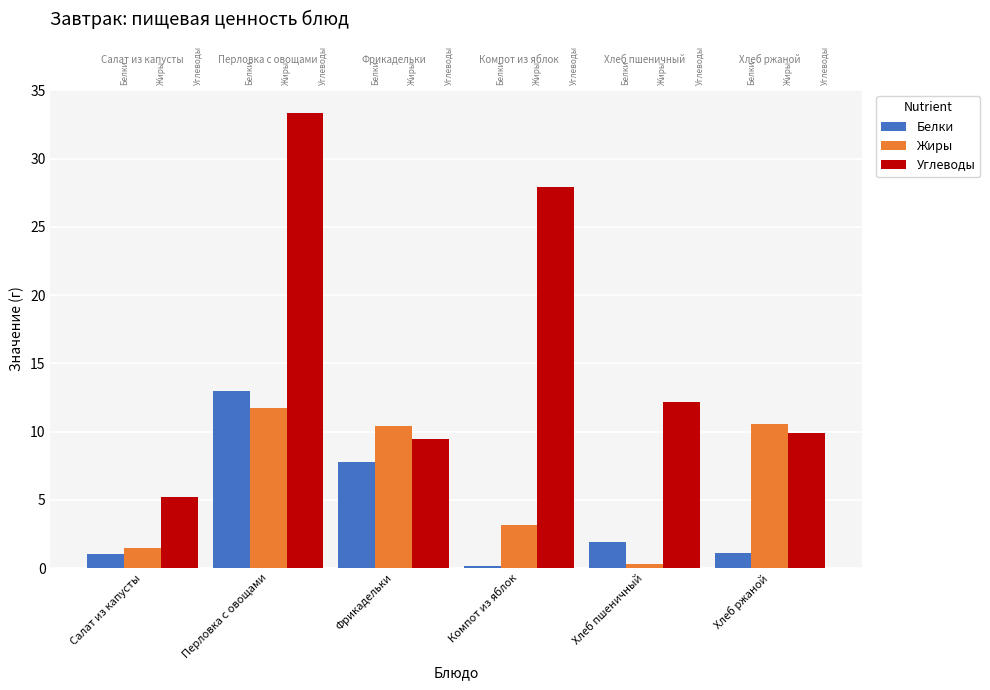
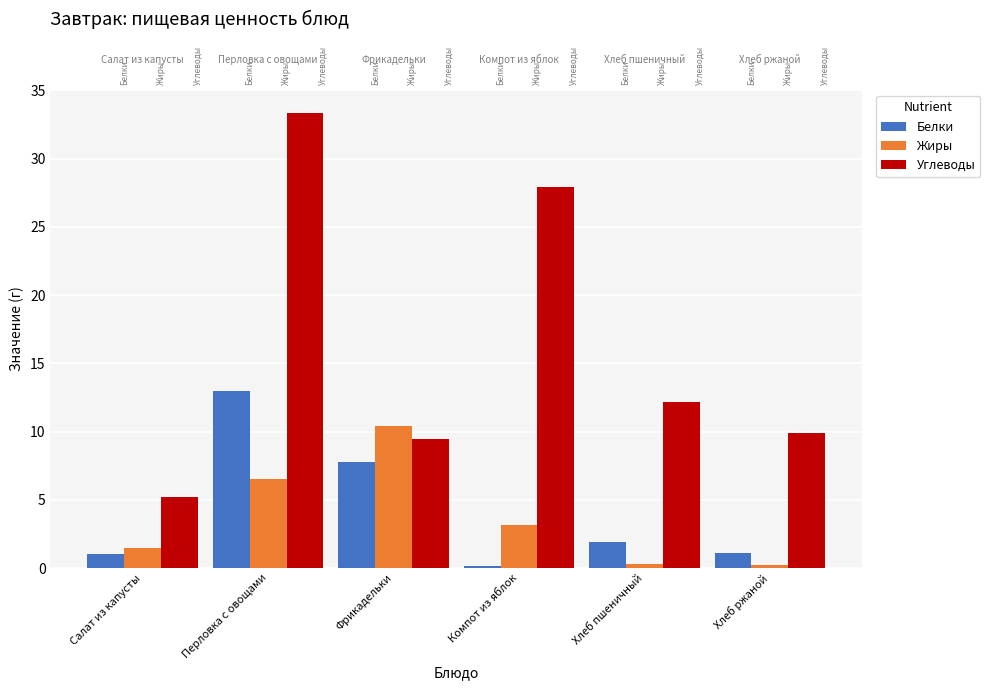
  {
    "Жиры": {
      "Салат из капусты": 1.5,
-     "Перловка с овощами": 11.7,
+     "Перловка с овощами": 6.5,
      "Фрикадельки": 10.4,
      "Компот из яблок": 3.2,
      "Хлеб пшеничный": 0.3,
-     "Хлеб ржаной": 10.6
+     "Хлеб ржаной": 0.2
    }
  }
